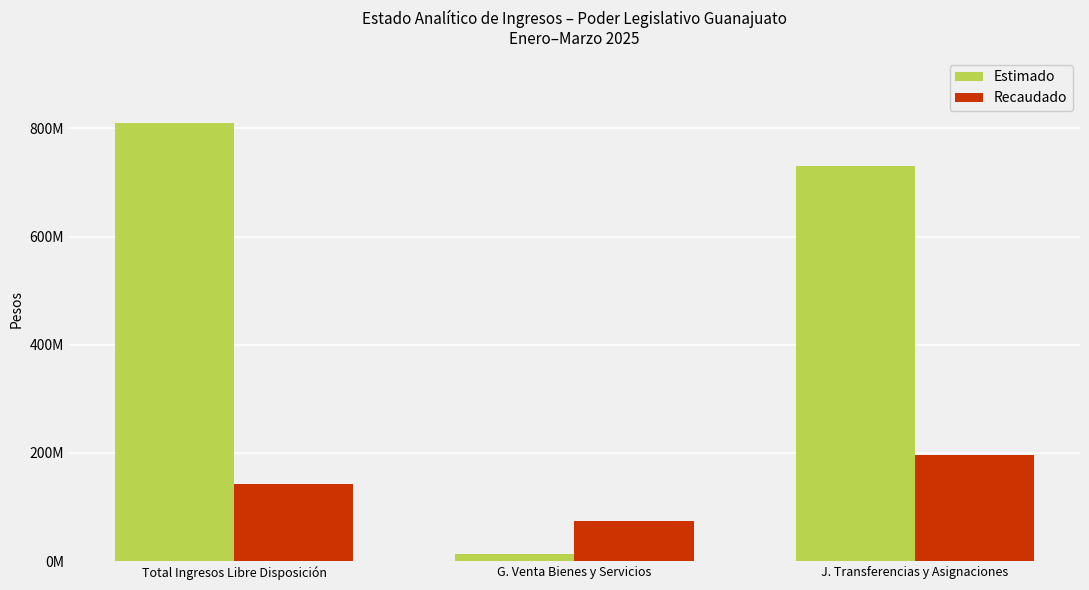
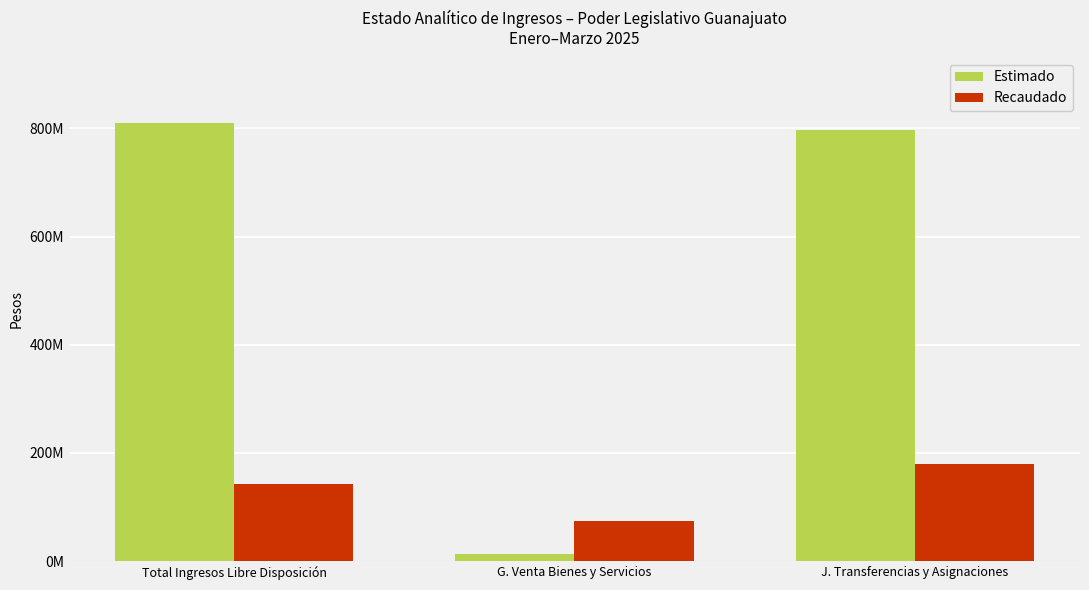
  {
    "Estimado": {
      "Total Ingresos Libre Disposición": 810000000,
      "G. Venta Bienes y Servicios": 10000000,
-     "J. Transferencias y Asignaciones": 730000000
+     "J. Transferencias y Asignaciones": 800000000
    },
    "Recaudado": {
      "Total Ingresos Libre Disposición": 140000000,
      "G. Venta Bienes y Servicios": 70000000,
-     "J. Transferencias y Asignaciones": 200000000
+     "J. Transferencias y Asignaciones": 180000000
    }
  }
